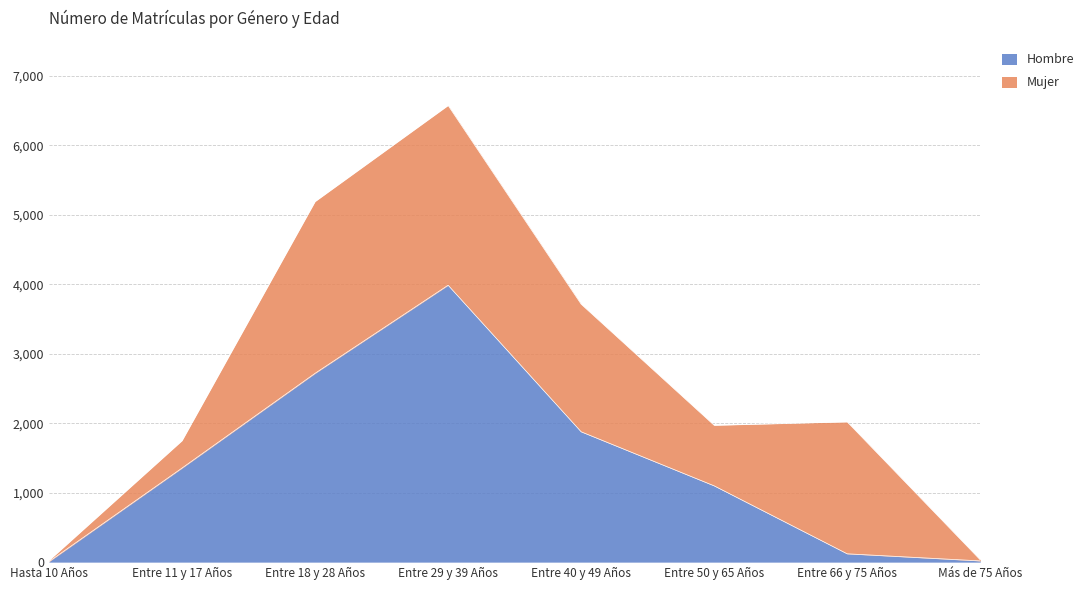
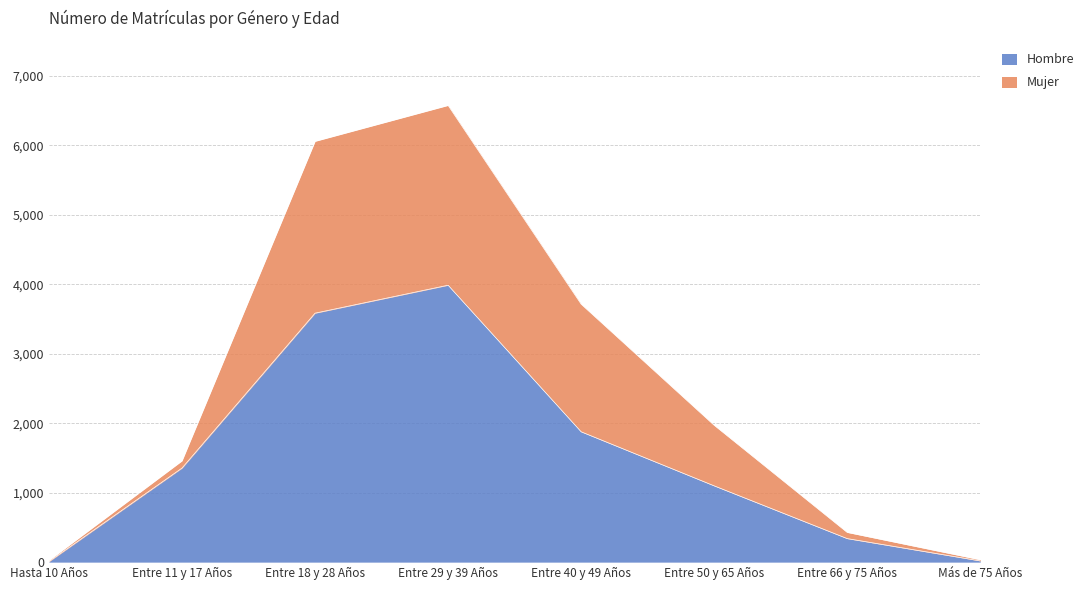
  {
    "Hombre": {
      "Entre 11 y 17 Años": "1,400",
-     "Entre 18 y 28 Años": "2,700",
+     "Entre 18 y 28 Años": "3,600",
      "Entre 29 y 39 Años": "4,000",
      "Entre 40 y 49 Años": "1,900",
      "Entre 50 y 65 Años": "1,100",
-     "Entre 66 y 75 Años": "100"
+     "Entre 66 y 75 Años": "300"
    },
    "Mujer": {
-     "Entre 11 y 17 Años": "400",
+     "Entre 11 y 17 Años": "100",
      "Entre 18 y 28 Años": "2,500",
      "Entre 29 y 39 Años": "2,600",
      "Entre 40 y 49 Años": "1,800",
      "Entre 50 y 65 Años": "900",
-     "Entre 66 y 75 Años": "1,900"
+     "Entre 66 y 75 Años": "100"
    }
  }
